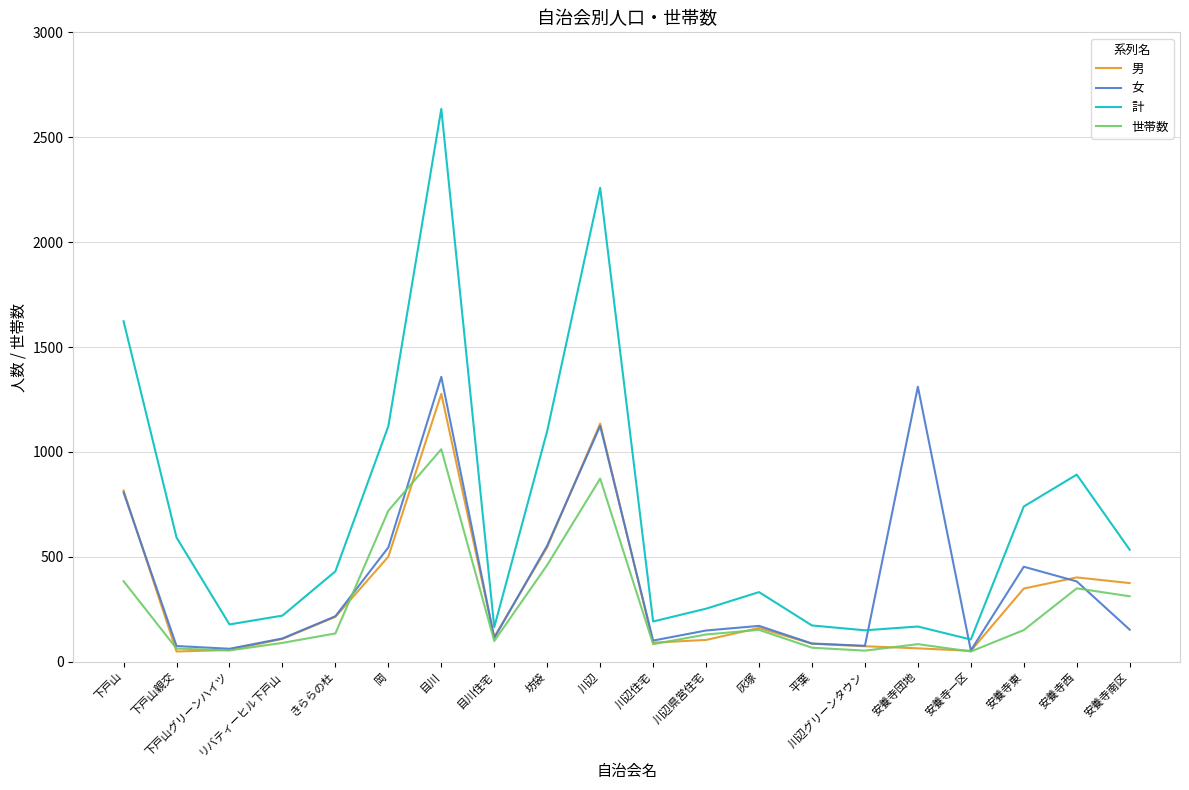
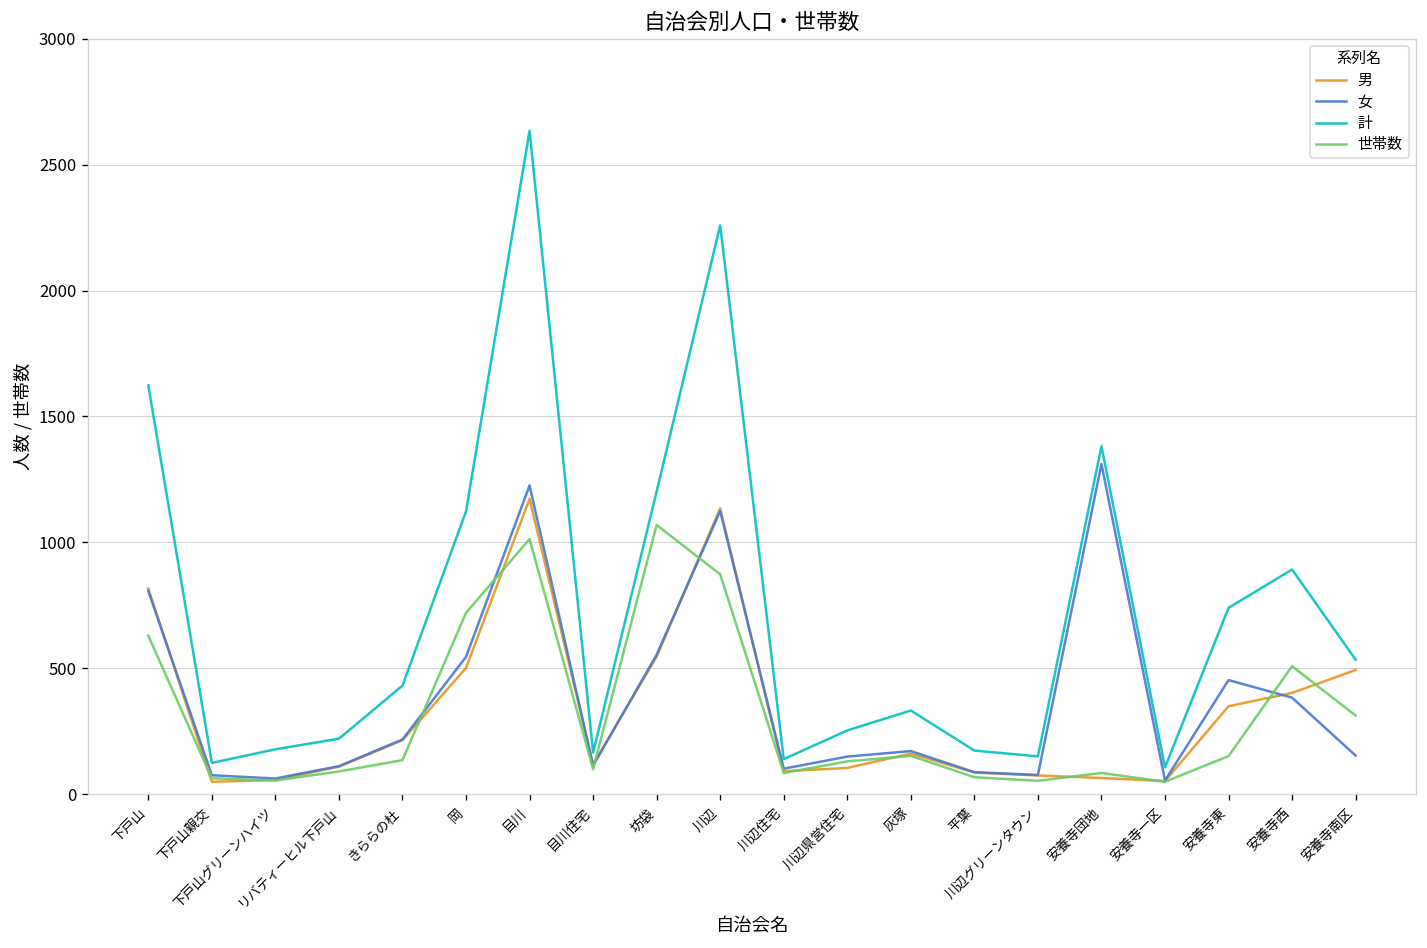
  {
    "男": {
      "下戸山親交": 50,
      "岡": 500,
-     "目川": 1280,
+     "目川": 1170,
      "川辺県営住宅": 100,
      "安養寺団地": 60,
      "安養寺東": 350,
      "安養寺西": 400,
-     "安養寺南区": 380
+     "安養寺南区": 490
    },
    "女": {
      "岡": 550,
-     "目川": 1360,
+     "目川": 1230,
      "川辺県営住宅": 150,
      "安養寺団地": 1310,
      "安養寺東": 450,
      "安養寺西": 380,
      "安養寺南区": 150
    },
    "計": {
      "下戸山": 1620,
-     "下戸山親交": 590,
+     "下戸山親交": 120,
      "下戸山グリーンハイツ": 180,
      "リバティーヒル下戸山": 220,
      "きららの杜": 430,
      "岡": 1120,
      "目川": 2640,
      "目川住宅": 170,
-     "坊袋": 1100,
+     "坊袋": 1200,
      "川辺": 2260,
-     "川辺住宅": 190,
+     "川辺住宅": 140,
      "川辺県営住宅": 250,
      "灰塚": 330,
      "平葉": 170,
      "川辺グリーンタウン": 150,
-     "安養寺団地": 170,
+     "安養寺団地": 1380,
      "安養寺一区": 110,
      "安養寺東": 740,
      "安養寺西": 890,
      "安養寺南区": 530
    },
    "世帯数": {
-     "下戸山": 380,
+     "下戸山": 630,
      "リバティーヒル下戸山": 90,
      "きららの杜": 140,
      "岡": 720,
      "目川": 1010,
      "目川住宅": 100,
-     "坊袋": 460,
+     "坊袋": 1070,
      "川辺": 870,
      "川辺県営住宅": 130,
      "平葉": 70,
      "川辺グリーンタウン": 50,
      "安養寺団地": 80,
      "安養寺東": 150,
-     "安養寺西": 350,
+     "安養寺西": 510,
      "安養寺南区": 310
    }
  }
